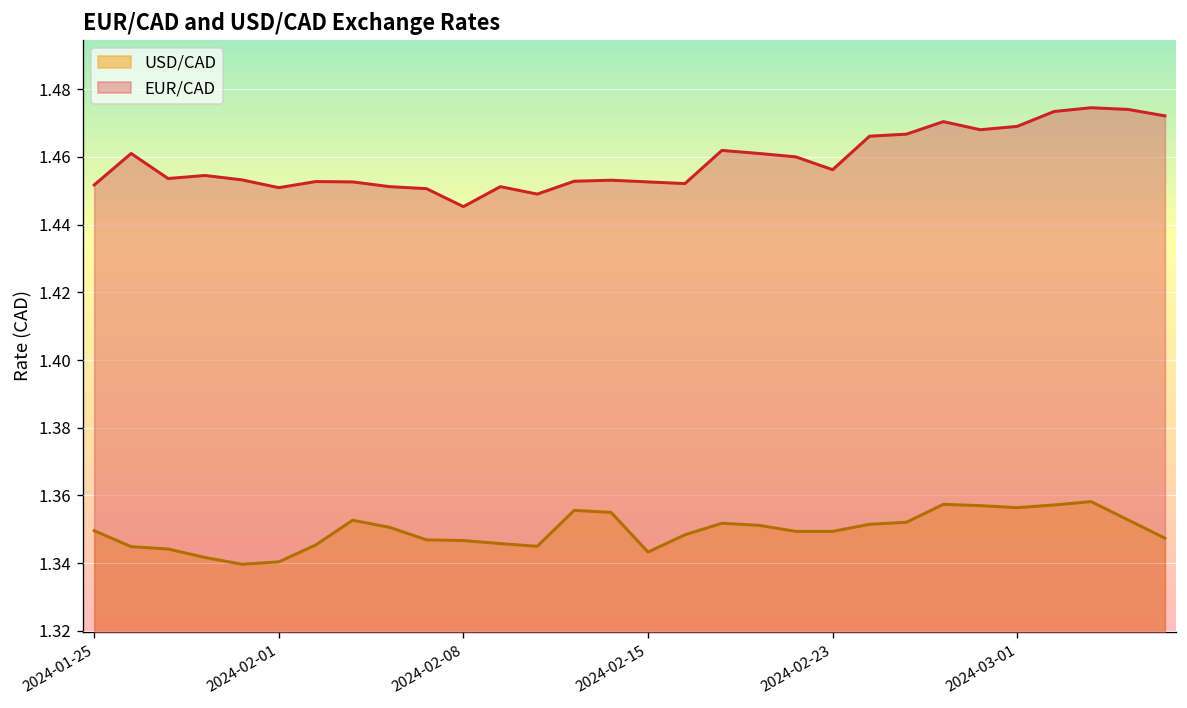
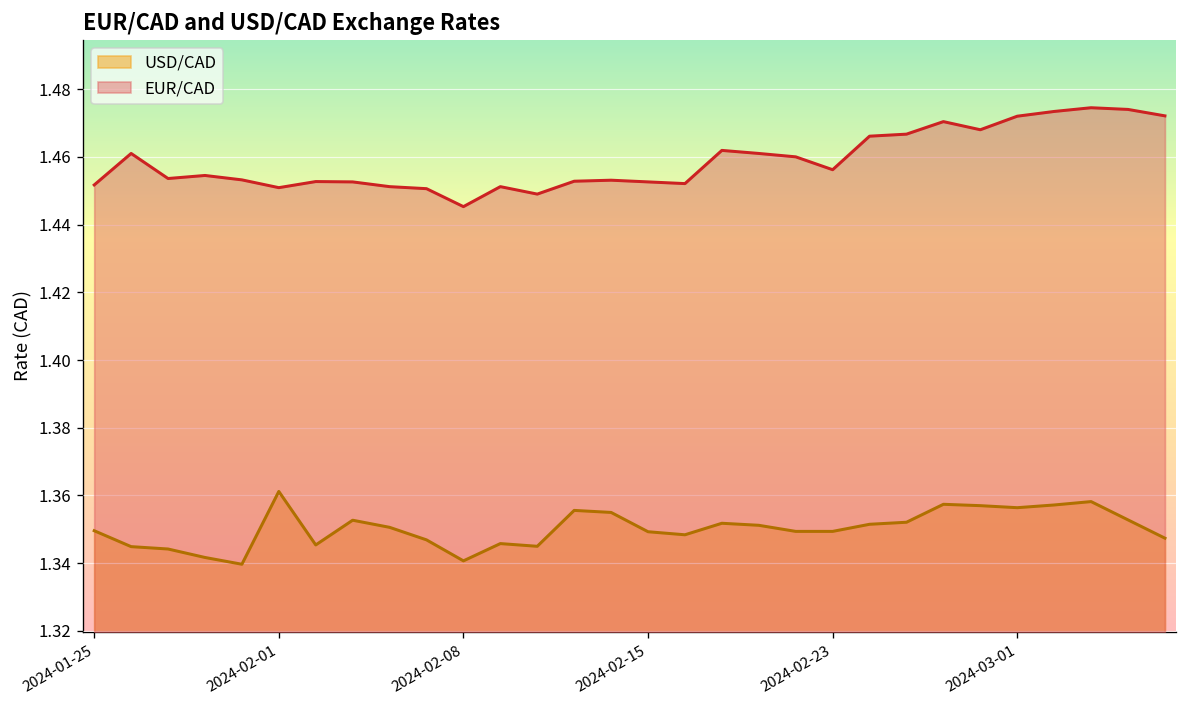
  {
    "EUR/CAD": {
      "2024-01-25": 1.452,
      "2024-02-01": 1.451,
      "2024-02-08": 1.445,
      "2024-02-15": 1.453,
      "2024-02-23": 1.456,
-     "2024-03-01": 1.469
+     "2024-03-01": 1.472
    },
    "USD/CAD": {
      "2024-01-25": 1.350,
-     "2024-02-01": 1.340,
-     "2024-02-08": 1.347,
-     "2024-02-15": 1.343,
+     "2024-02-01": 1.361,
+     "2024-02-08": 1.341,
+     "2024-02-15": 1.349,
      "2024-02-23": 1.349,
      "2024-03-01": 1.356
    }
  }
